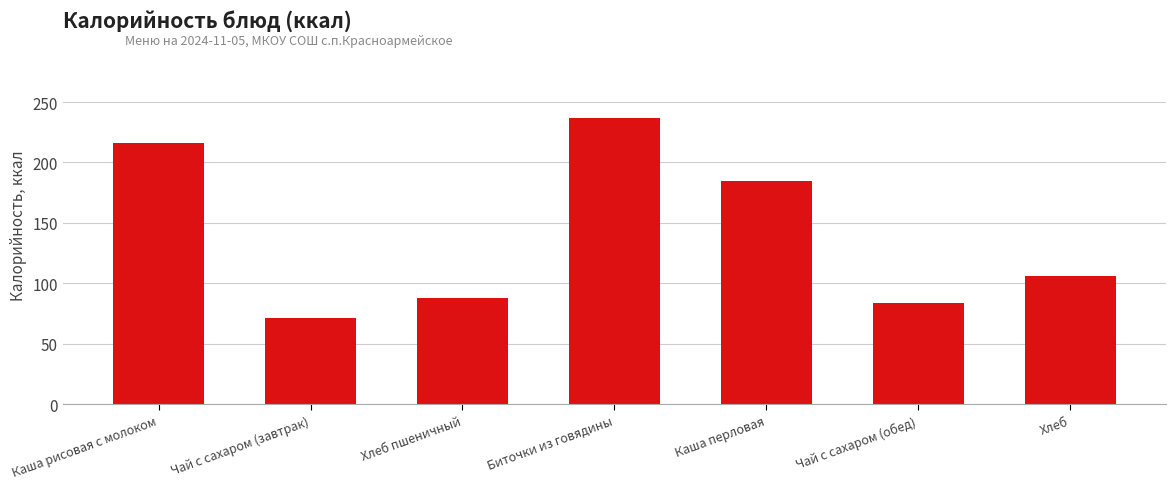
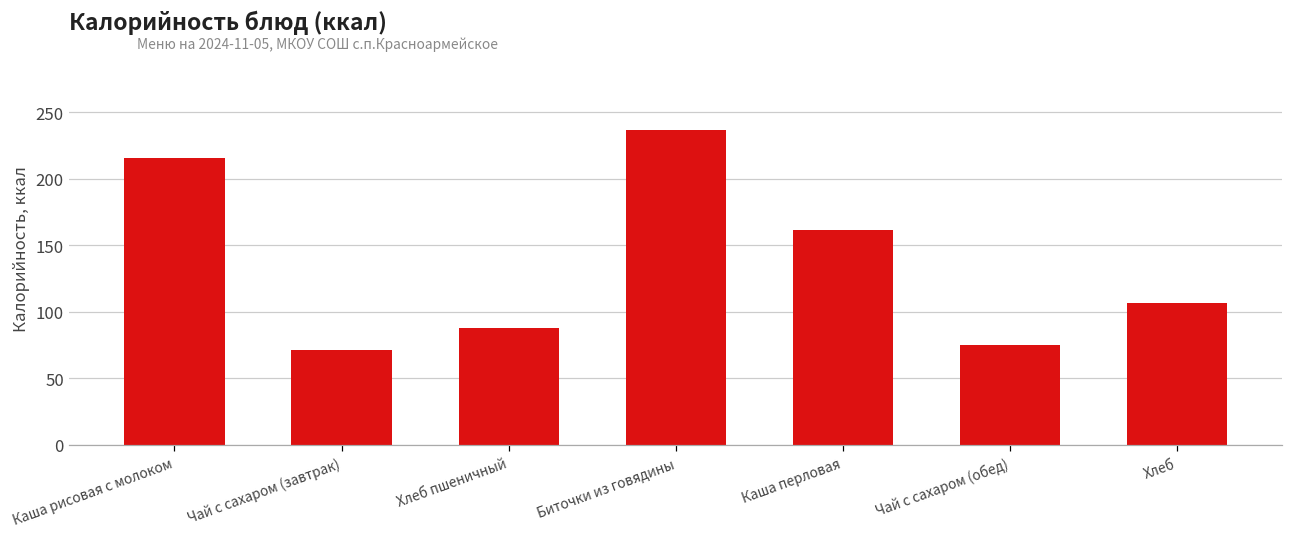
  {
    "Каша рисовая с молоком": 216,
    "Чай с сахаром (завтрак)": 72,
    "Хлеб пшеничный": 88,
    "Биточки из говядины": 237,
-   "Каша перловая": 185,
-   "Чай с сахаром (обед)": 83,
+   "Каша перловая": 162,
+   "Чай с сахаром (обед)": 75,
    "Хлеб": 106
  }
